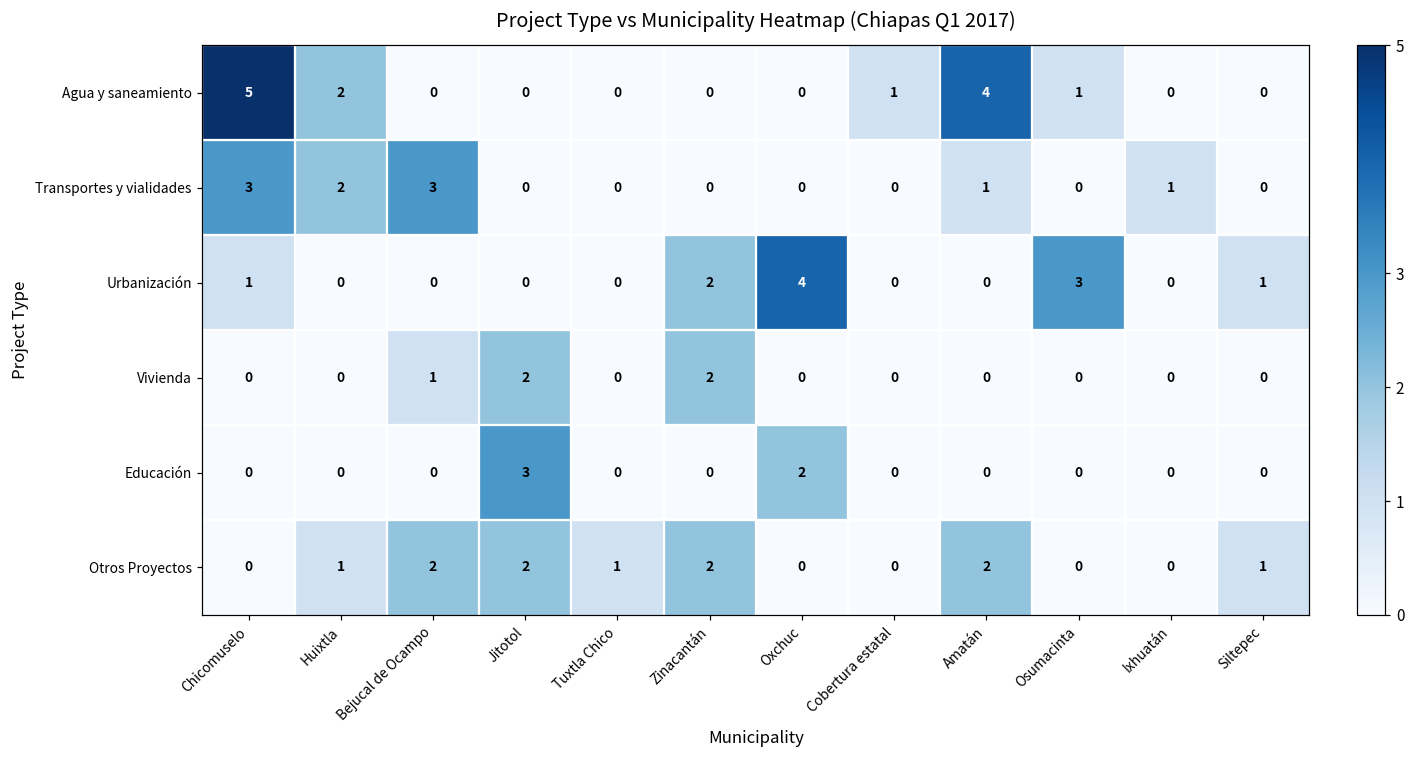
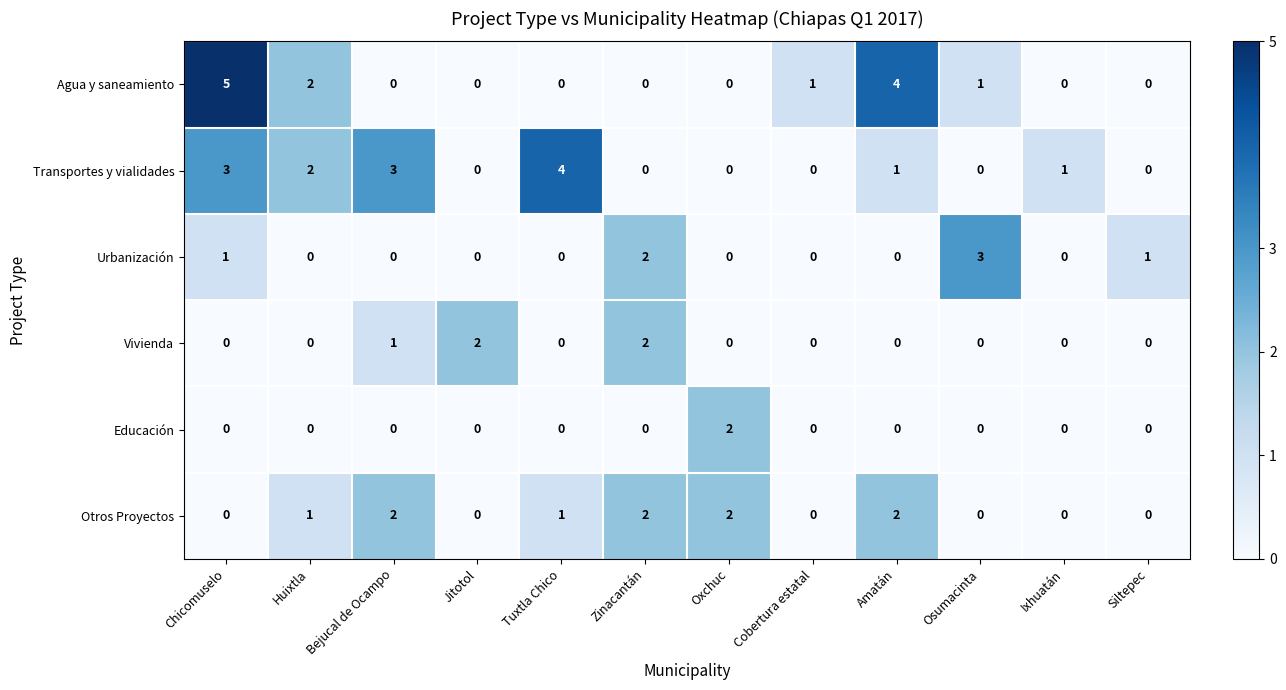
  {
    "Agua y saneamiento": {
      "Chicomuselo": 5,
      "Huixtla": 2,
      "Bejucal de Ocampo": 0,
      "Jitotol": 0,
      "Tuxtla Chico": 0,
      "Zinacantán": 0,
      "Oxchuc": 0,
      "Cobertura estatal": 1,
      "Amatán": 4,
      "Osumacinta": 1,
      "Ixhuatán": 0,
      "Siltepec": 0
    },
    "Transportes y vialidades": {
      "Chicomuselo": 3,
      "Huixtla": 2,
      "Bejucal de Ocampo": 3,
      "Jitotol": 0,
-     "Tuxtla Chico": 0,
+     "Tuxtla Chico": 4,
      "Zinacantán": 0,
      "Oxchuc": 0,
      "Cobertura estatal": 0,
      "Amatán": 1,
      "Osumacinta": 0,
      "Ixhuatán": 1,
      "Siltepec": 0
    },
    "Urbanización": {
      "Chicomuselo": 1,
      "Huixtla": 0,
      "Bejucal de Ocampo": 0,
      "Jitotol": 0,
      "Tuxtla Chico": 0,
      "Zinacantán": 2,
-     "Oxchuc": 4,
+     "Oxchuc": 0,
      "Cobertura estatal": 0,
      "Amatán": 0,
      "Osumacinta": 3,
      "Ixhuatán": 0,
      "Siltepec": 1
    },
    "Vivienda": {
      "Chicomuselo": 0,
      "Huixtla": 0,
      "Bejucal de Ocampo": 1,
      "Jitotol": 2,
      "Tuxtla Chico": 0,
      "Zinacantán": 2,
      "Oxchuc": 0,
      "Cobertura estatal": 0,
      "Amatán": 0,
      "Osumacinta": 0,
      "Ixhuatán": 0,
      "Siltepec": 0
    },
    "Educación": {
      "Chicomuselo": 0,
      "Huixtla": 0,
      "Bejucal de Ocampo": 0,
-     "Jitotol": 3,
+     "Jitotol": 0,
      "Tuxtla Chico": 0,
      "Zinacantán": 0,
      "Oxchuc": 2,
      "Cobertura estatal": 0,
      "Amatán": 0,
      "Osumacinta": 0,
      "Ixhuatán": 0,
      "Siltepec": 0
    },
    "Otros Proyectos": {
      "Chicomuselo": 0,
      "Huixtla": 1,
      "Bejucal de Ocampo": 2,
-     "Jitotol": 2,
+     "Jitotol": 0,
      "Tuxtla Chico": 1,
      "Zinacantán": 2,
-     "Oxchuc": 0,
+     "Oxchuc": 2,
      "Cobertura estatal": 0,
      "Amatán": 2,
      "Osumacinta": 0,
      "Ixhuatán": 0,
-     "Siltepec": 1
+     "Siltepec": 0
    }
  }
